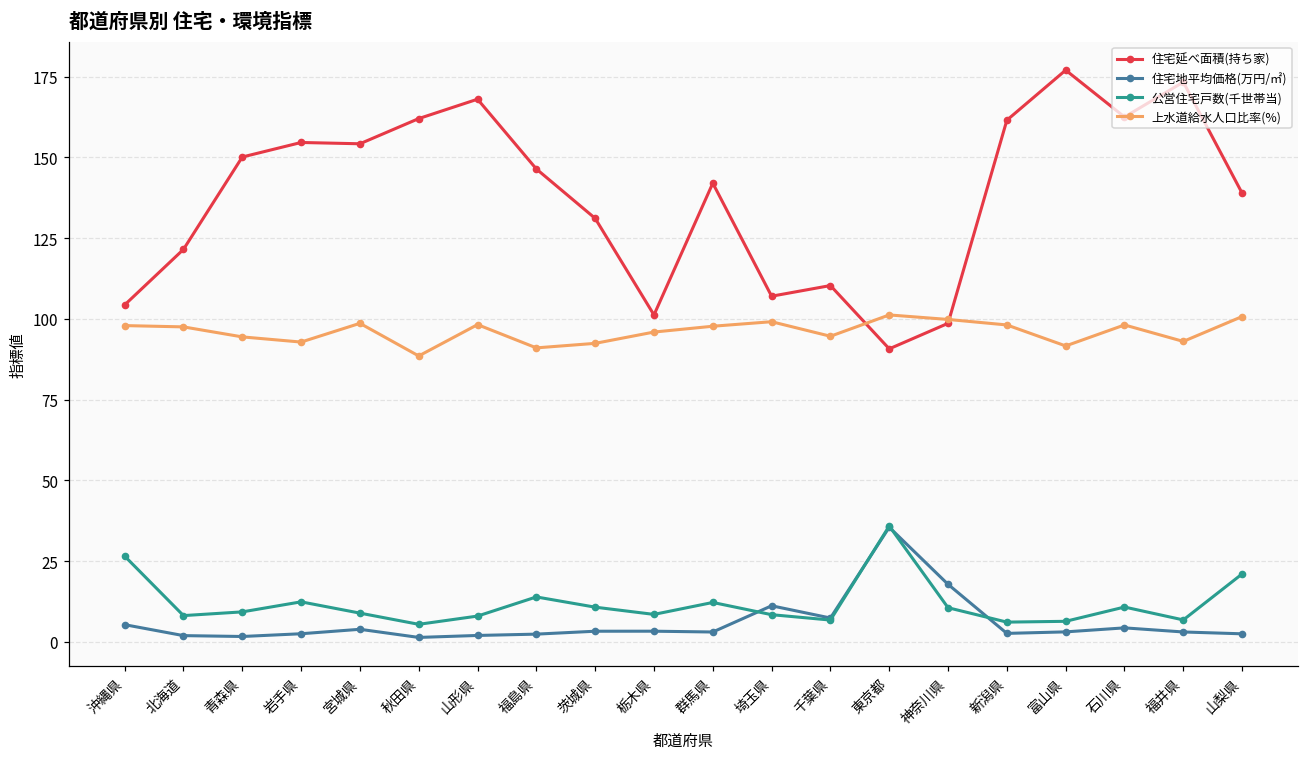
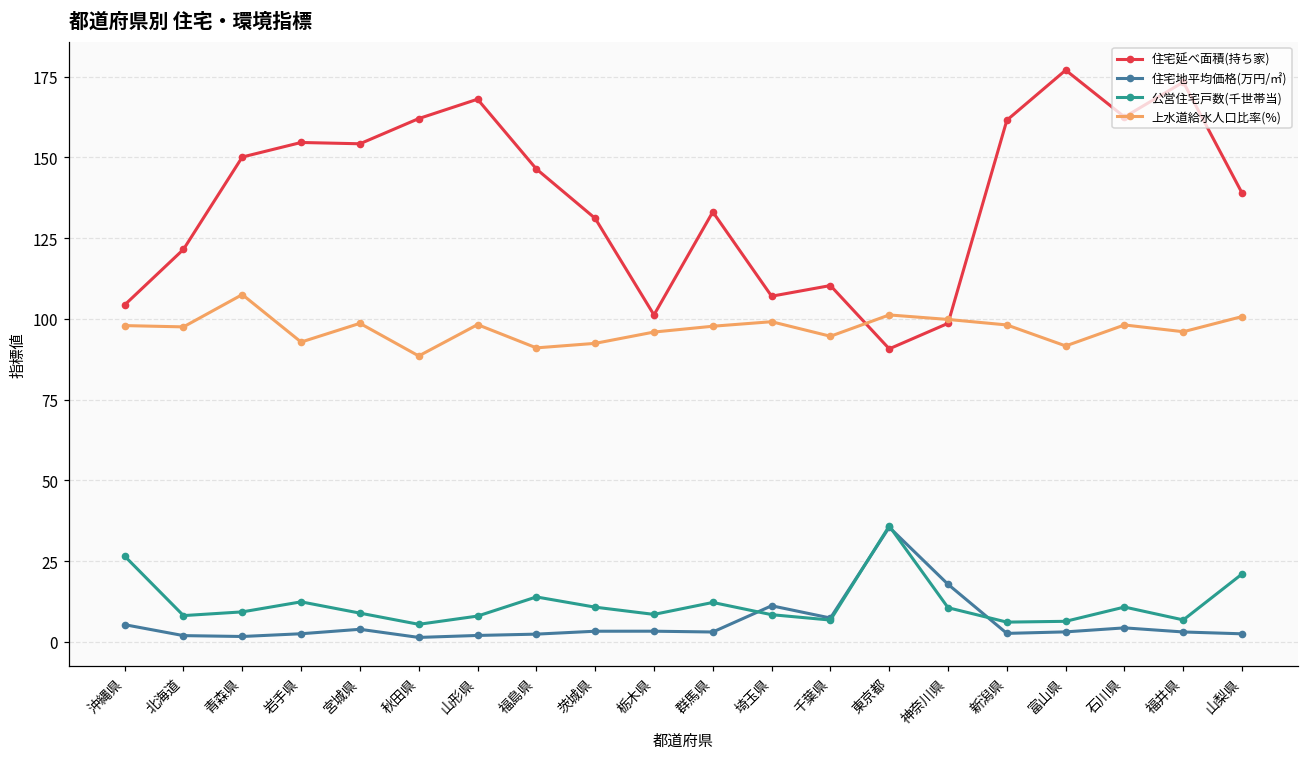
  {
    "住宅延べ面積(持ち家)": {
      "沖縄県": 104,
      "北海道": 122,
      "青森県": 150,
      "岩手県": 155,
      "宮城県": 154,
      "秋田県": 162,
      "山形県": 168,
      "福島県": 146,
      "茨城県": 131,
      "栃木県": 101,
-     "群馬県": 142,
+     "群馬県": 133,
      "埼玉県": 107,
      "千葉県": 110,
      "東京都": 91,
      "神奈川県": 99,
      "新潟県": 162,
      "富山県": 177,
      "山梨県": 139
    },
    "上水道給水人口比率(%)": {
      "沖縄県": 98,
      "北海道": 98,
-     "青森県": 94,
+     "青森県": 108,
      "岩手県": 93,
      "宮城県": 99,
      "秋田県": 89,
      "山形県": 98,
      "福島県": 91,
      "茨城県": 92,
      "栃木県": 96,
      "群馬県": 98,
      "埼玉県": 99,
      "千葉県": 95,
      "東京都": 101,
      "神奈川県": 100,
      "新潟県": 98,
      "富山県": 92,
      "石川県": 98,
-     "福井県": 93,
+     "福井県": 96,
      "山梨県": 101
    }
  }
